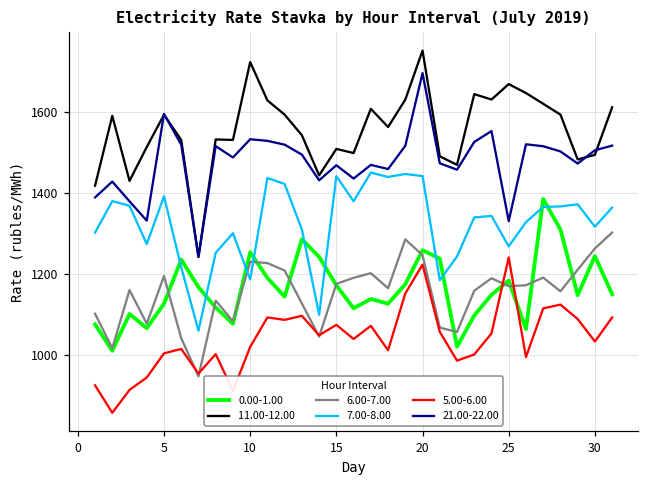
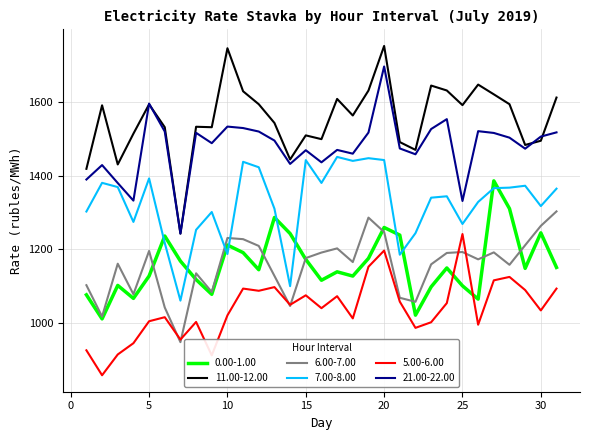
  {
    "0.00-1.00": {
      "5": 1130,
-     "10": 1250,
+     "10": 1210,
      "20": 1260,
-     "25": 1180,
+     "25": 1100,
      "30": 1240
    },
    "11.00-12.00": {
-     "10": 1720,
+     "10": 1750,
      "15": 1510,
      "20": 1750,
-     "25": 1670,
+     "25": 1590,
      "30": 1490
    },
    "6.00-7.00": {
      "5": 1200,
      "10": 1230,
      "20": 1250,
-     "25": 1170,
+     "25": 1190,
      "30": 1260
    },
    "7.00-8.00": {
      "5": 1390,
      "10": 1190,
      "15": 1440,
      "20": 1440,
      "25": 1270,
      "30": 1320
    },
    "5.00-6.00": {
      "5": 1000,
      "10": 1020,
      "15": 1080,
-     "20": 1220,
+     "20": 1200,
      "25": 1240,
      "30": 1030
    },
    "21.00-22.00": {
      "10": 1530,
      "15": 1470,
      "20": 1700,
      "25": 1330,
      "30": 1510
    }
  }
